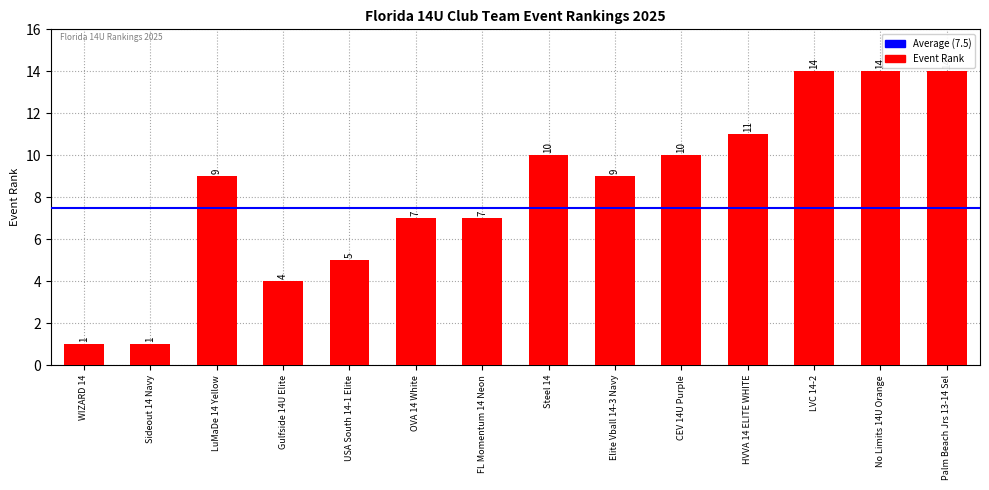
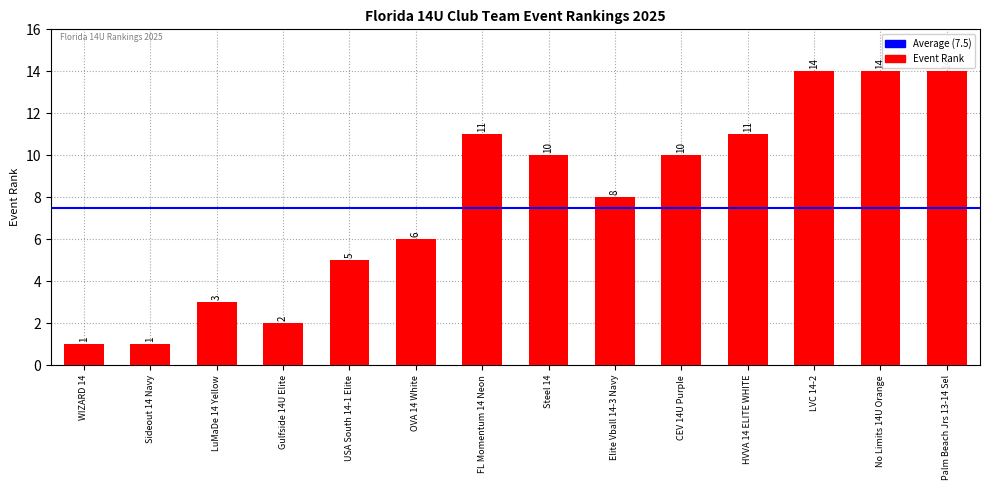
  {
    "WIZARD 14": 1,
    "Sideout 14 Navy": 1,
-   "LuMaDe 14 Yellow": 9,
-   "Gulfside 14U Elite": 4,
+   "LuMaDe 14 Yellow": 3,
+   "Gulfside 14U Elite": 2,
    "USA South 14-1 Elite": 5,
-   "OVA 14 White": 7,
-   "FL Momentum 14 Neon": 7,
+   "OVA 14 White": 6,
+   "FL Momentum 14 Neon": 11,
    "Steel 14": 10,
-   "Elite Vball 14-3 Navy": 9,
+   "Elite Vball 14-3 Navy": 8,
    "CEV 14U Purple": 10,
    "HVVA 14 ELITE WHITE": 11,
    "LVC 14-2": 14
  }
